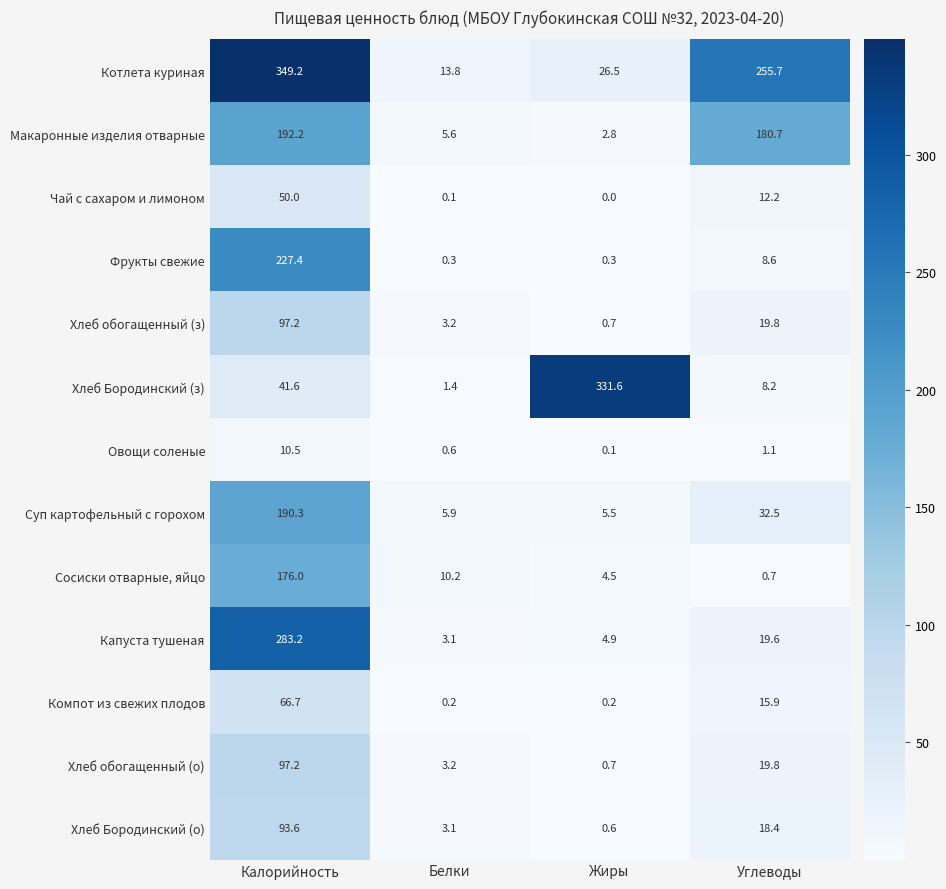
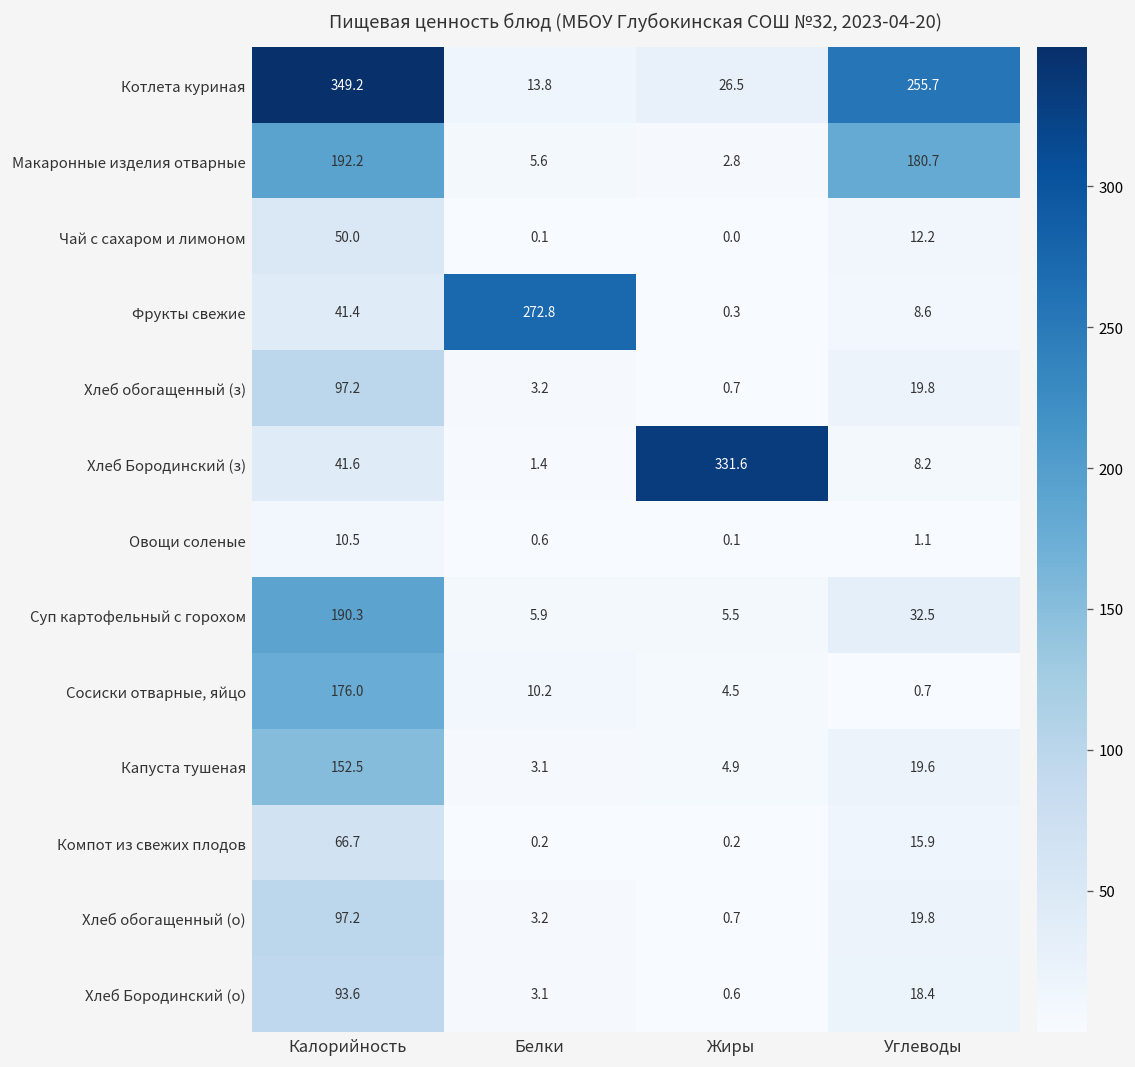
  {
    "Котлета куриная": {
      "Калорийность": 349.2,
      "Белки": 13.8,
      "Жиры": 26.5,
      "Углеводы": 255.7
    },
    "Макаронные изделия отварные": {
      "Калорийность": 192.2,
      "Белки": 5.6,
      "Жиры": 2.8,
      "Углеводы": 180.7
    },
    "Чай с сахаром и лимоном": {
      "Калорийность": 50.0,
      "Белки": 0.1,
      "Жиры": 0.0,
      "Углеводы": 12.2
    },
    "Фрукты свежие": {
-     "Калорийность": 227.4,
-     "Белки": 0.3,
+     "Калорийность": 41.4,
+     "Белки": 272.8,
      "Жиры": 0.3,
      "Углеводы": 8.6
    },
    "Хлеб обогащенный (з)": {
      "Калорийность": 97.2,
      "Белки": 3.2,
      "Жиры": 0.7,
      "Углеводы": 19.8
    },
    "Хлеб Бородинский (з)": {
      "Калорийность": 41.6,
      "Белки": 1.4,
      "Жиры": 331.6,
      "Углеводы": 8.2
    },
    "Овощи соленые": {
      "Калорийность": 10.5,
      "Белки": 0.6,
      "Жиры": 0.1,
      "Углеводы": 1.1
    },
    "Суп картофельный с горохом": {
      "Калорийность": 190.3,
      "Белки": 5.9,
      "Жиры": 5.5,
      "Углеводы": 32.5
    },
    "Сосиски отварные, яйцо": {
      "Калорийность": 176.0,
      "Белки": 10.2,
      "Жиры": 4.5,
      "Углеводы": 0.7
    },
    "Капуста тушеная": {
-     "Калорийность": 283.2,
+     "Калорийность": 152.5,
      "Белки": 3.1,
      "Жиры": 4.9,
      "Углеводы": 19.6
    },
    "Компот из свежих плодов": {
      "Калорийность": 66.7,
      "Белки": 0.2,
      "Жиры": 0.2,
      "Углеводы": 15.9
    },
    "Хлеб обогащенный (о)": {
      "Калорийность": 97.2,
      "Белки": 3.2,
      "Жиры": 0.7,
      "Углеводы": 19.8
    },
    "Хлеб Бородинский (о)": {
      "Калорийность": 93.6,
      "Белки": 3.1,
      "Жиры": 0.6,
      "Углеводы": 18.4
    }
  }
